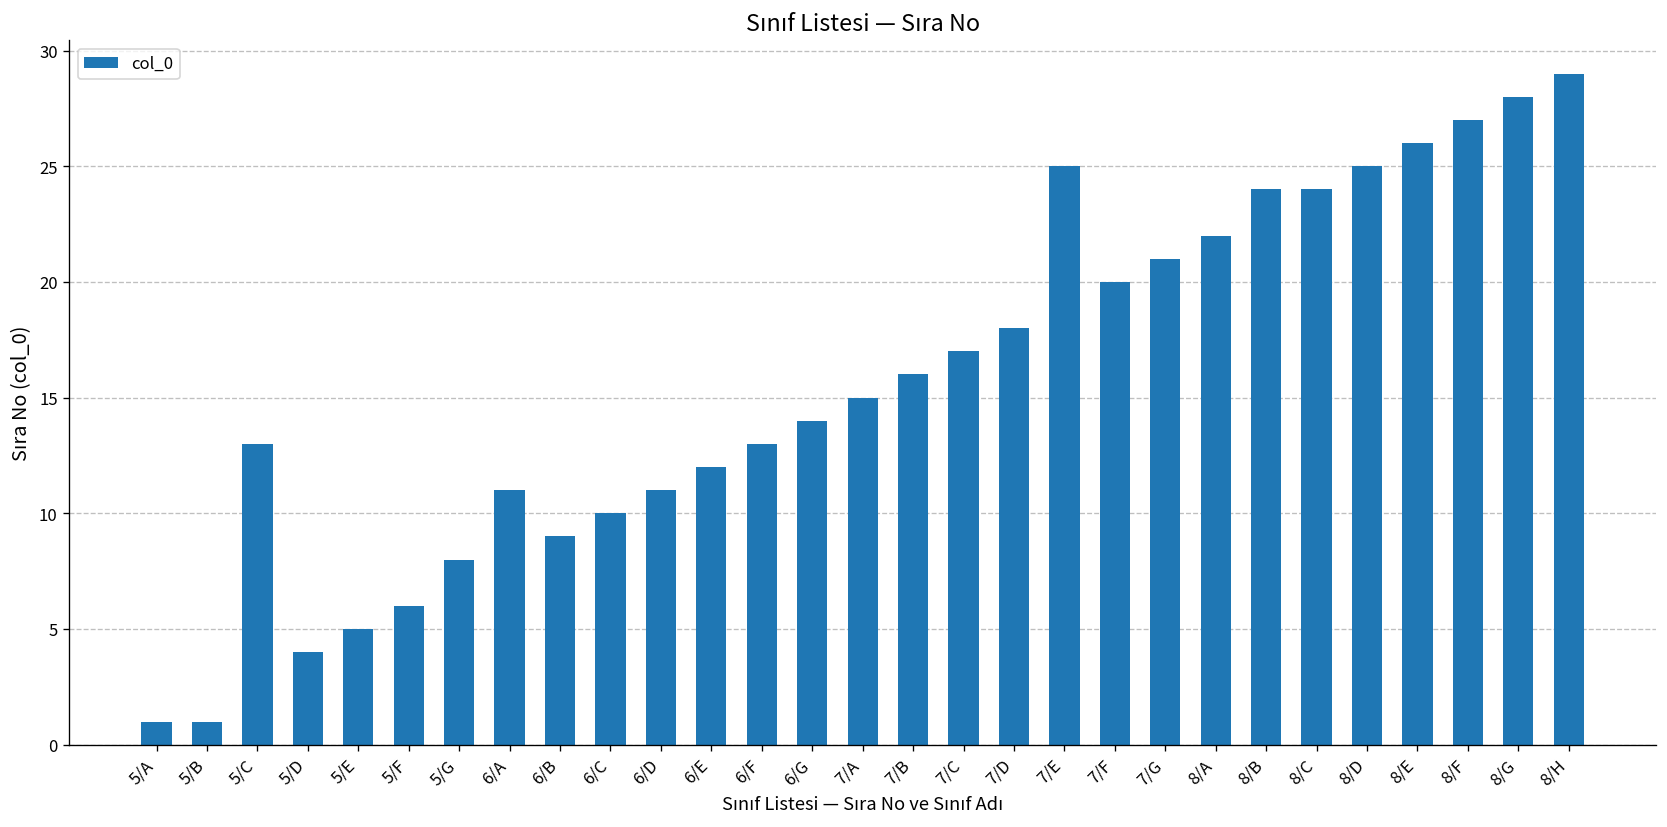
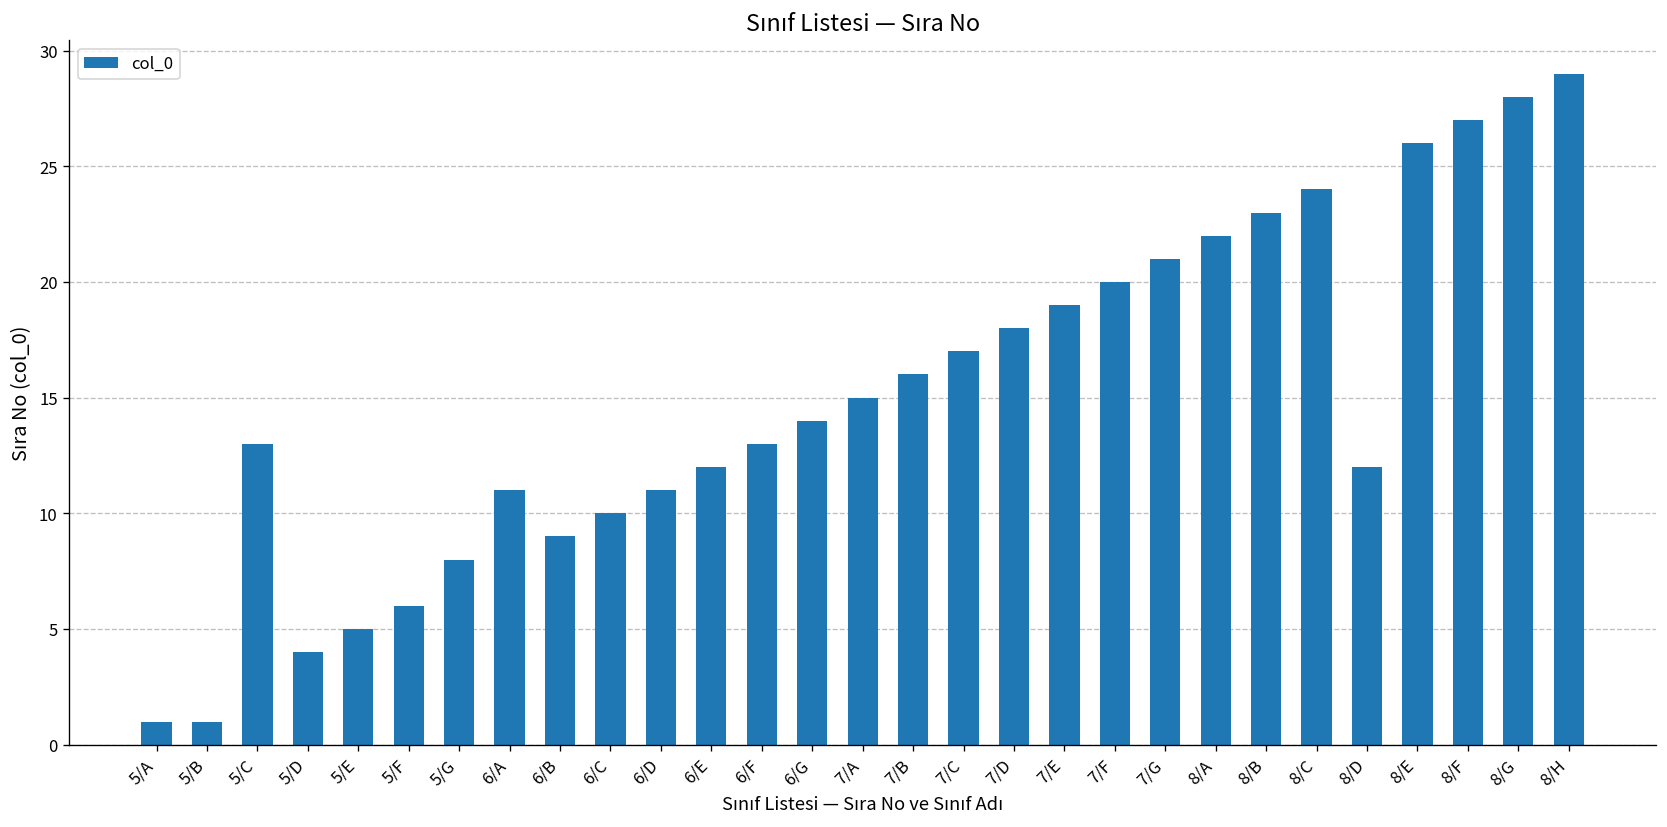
  {
    "5/A": 1,
    "5/B": 1,
    "5/C": 13,
    "5/D": 4,
    "5/E": 5,
    "5/F": 6,
    "5/G": 8,
    "6/A": 11,
    "6/B": 9,
    "6/C": 10,
    "6/D": 11,
    "6/E": 12,
    "6/F": 13,
    "6/G": 14,
    "7/A": 15,
    "7/B": 16,
    "7/C": 17,
    "7/D": 18,
-   "7/E": 25,
+   "7/E": 19,
    "7/F": 20,
    "7/G": 21,
    "8/A": 22,
-   "8/B": 24,
+   "8/B": 23,
    "8/C": 24,
-   "8/D": 25,
+   "8/D": 12,
    "8/E": 26,
    "8/F": 27,
    "8/G": 28,
    "8/H": 29
  }
